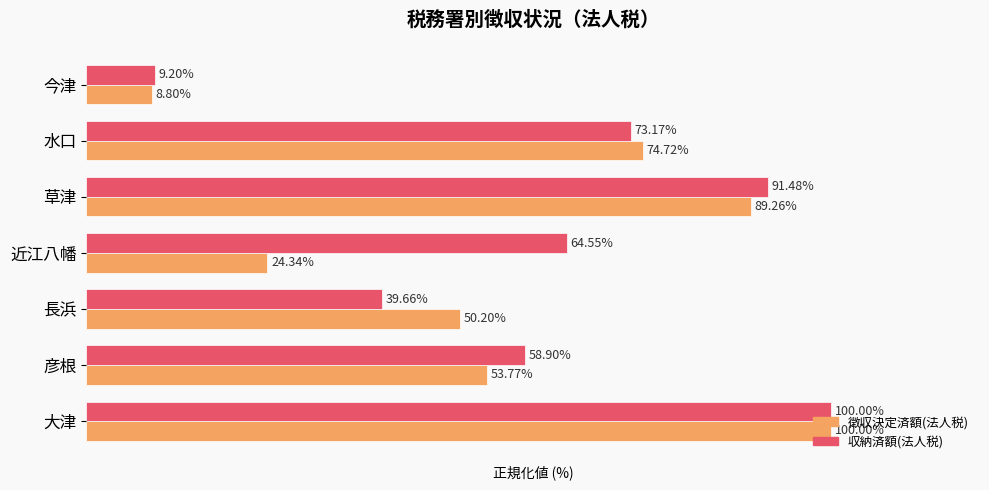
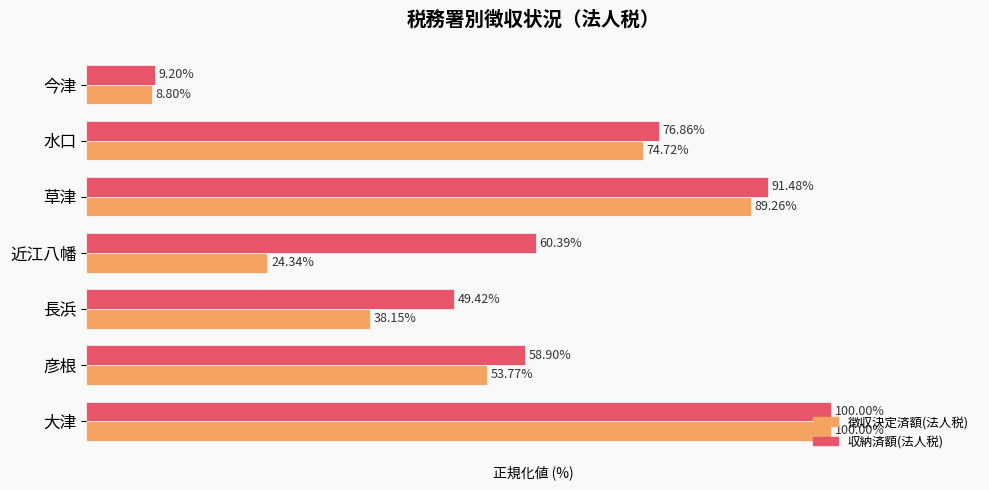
  {
    "徴収決定済額(法人税)": {
      "今津": "8.80%",
      "水口": "74.72%",
      "草津": "89.26%",
      "近江八幡": "24.34%",
-     "長浜": "50.20%",
+     "長浜": "38.15%",
      "彦根": "53.77%",
      "大津": "100.00%"
    },
    "収納済額(法人税)": {
      "今津": "9.20%",
-     "水口": "73.17%",
+     "水口": "76.86%",
      "草津": "91.48%",
-     "近江八幡": "64.55%",
-     "長浜": "39.66%",
+     "近江八幡": "60.39%",
+     "長浜": "49.42%",
      "彦根": "58.90%",
      "大津": "100.00%"
    }
  }
